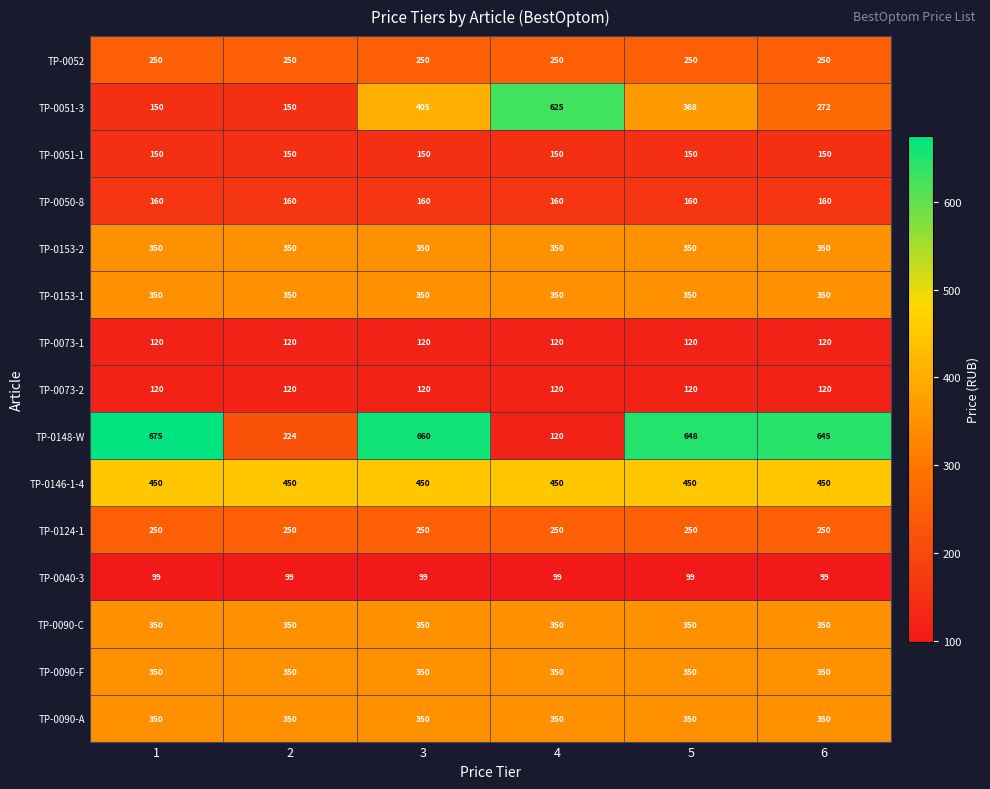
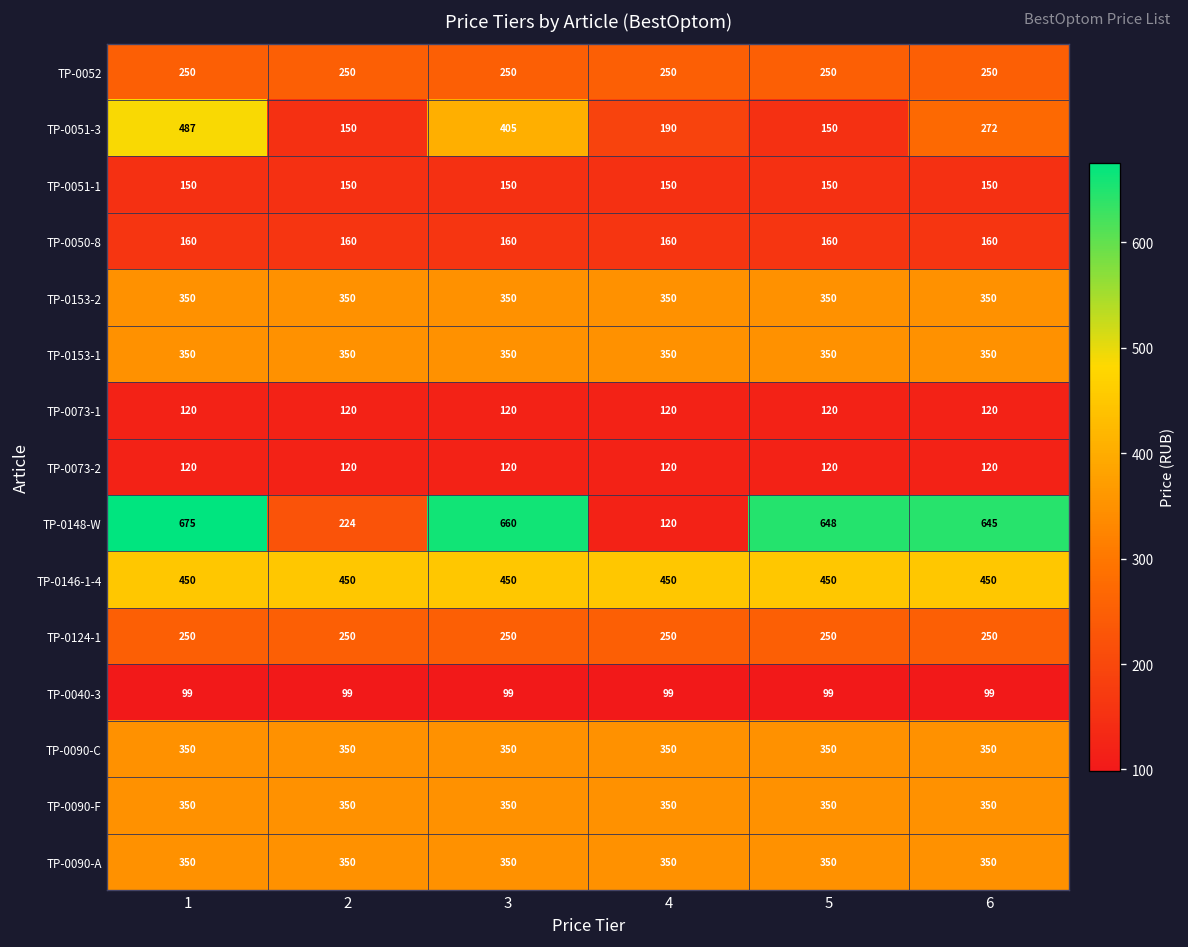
  {
    "TP-0052": {
      "1": 250,
      "2": 250,
      "3": 250,
      "4": 250,
      "5": 250,
      "6": 250
    },
    "TP-0051-3": {
-     "1": 150,
+     "1": 487,
      "2": 150,
      "3": 405,
-     "4": 625,
-     "5": 368,
+     "4": 190,
+     "5": 150,
      "6": 272
    },
    "TP-0051-1": {
      "1": 150,
      "2": 150,
      "3": 150,
      "4": 150,
      "5": 150,
      "6": 150
    },
    "TP-0050-8": {
      "1": 160,
      "2": 160,
      "3": 160,
      "4": 160,
      "5": 160,
      "6": 160
    },
    "TP-0153-2": {
      "1": 350,
      "2": 350,
      "3": 350,
      "4": 350,
      "5": 350,
      "6": 350
    },
    "TP-0153-1": {
      "1": 350,
      "2": 350,
      "3": 350,
      "4": 350,
      "5": 350,
      "6": 350
    },
    "TP-0073-1": {
      "1": 120,
      "2": 120,
      "3": 120,
      "4": 120,
      "5": 120,
      "6": 120
    },
    "TP-0073-2": {
      "1": 120,
      "2": 120,
      "3": 120,
      "4": 120,
      "5": 120,
      "6": 120
    },
    "TP-0148-W": {
      "1": 675,
      "2": 224,
      "3": 660,
      "4": 120,
      "5": 648,
      "6": 645
    },
    "TP-0146-1-4": {
      "1": 450,
      "2": 450,
      "3": 450,
      "4": 450,
      "5": 450,
      "6": 450
    },
    "TP-0124-1": {
      "1": 250,
      "2": 250,
      "3": 250,
      "4": 250,
      "5": 250,
      "6": 250
    },
    "TP-0040-3": {
      "1": 99,
      "2": 99,
      "3": 99,
      "4": 99,
      "5": 99,
      "6": 99
    },
    "TP-0090-C": {
      "1": 350,
      "2": 350,
      "3": 350,
      "4": 350,
      "5": 350,
      "6": 350
    },
    "TP-0090-F": {
      "1": 350,
      "2": 350,
      "3": 350,
      "4": 350,
      "5": 350,
      "6": 350
    },
    "TP-0090-A": {
      "1": 350,
      "2": 350,
      "3": 350,
      "4": 350,
      "5": 350,
      "6": 350
    }
  }
